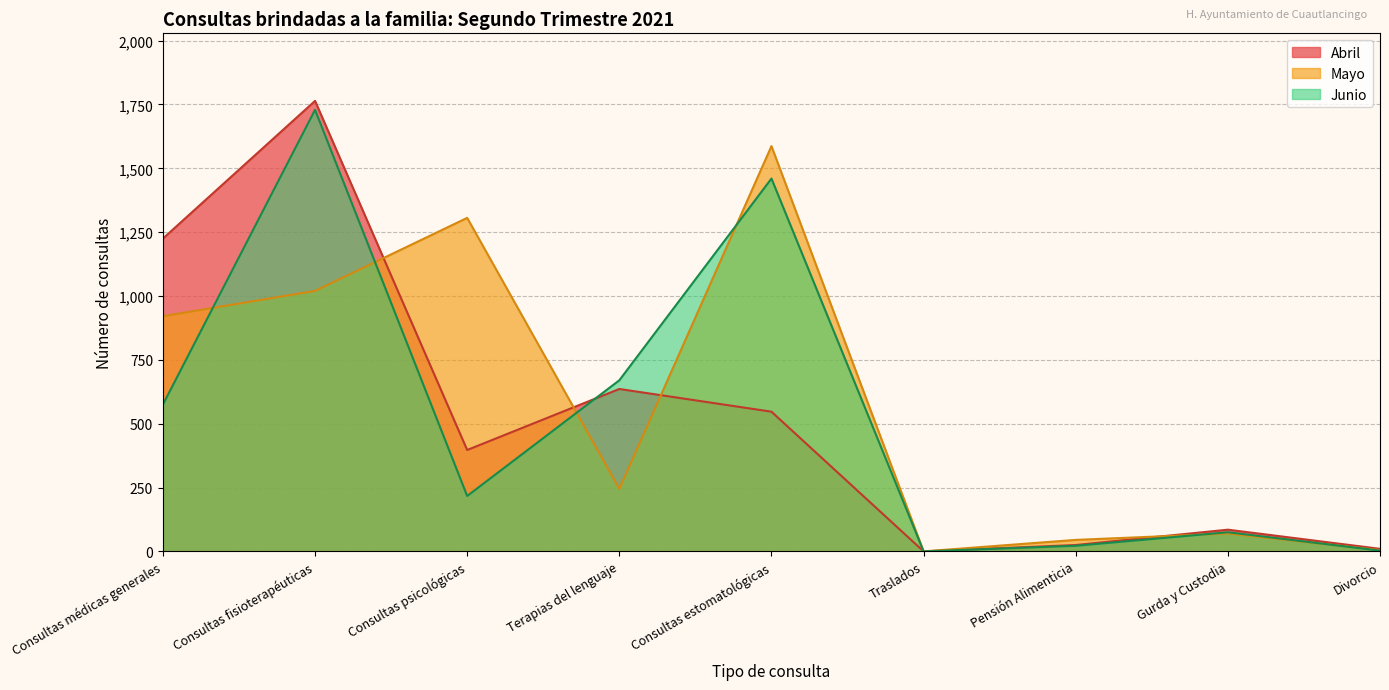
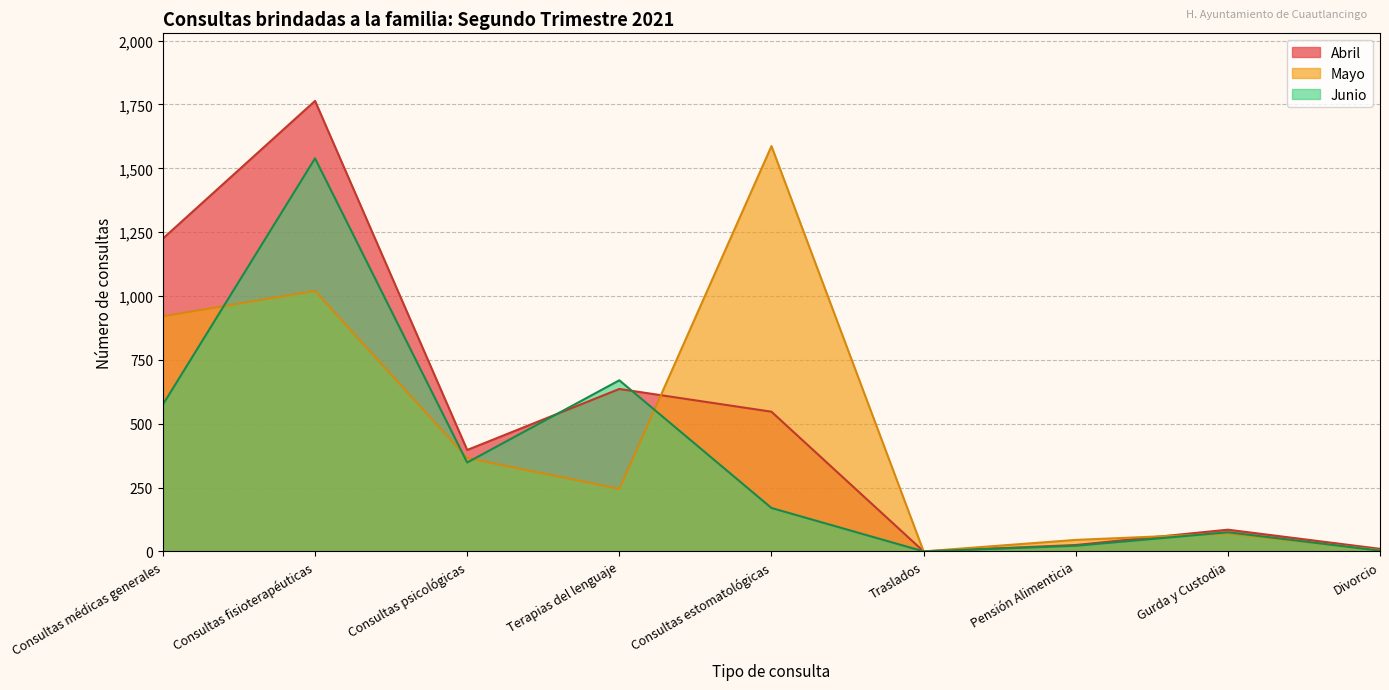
  {
    "Abril": {
      "Consultas médicas generales": "1,230",
      "Consultas fisioterapéuticas": "1,760",
      "Consultas psicológicas": "400",
      "Terapias del lenguaje": "640",
      "Consultas estomatológicas": "550"
    },
    "Mayo": {
      "Consultas médicas generales": "920",
      "Consultas fisioterapéuticas": "1,020",
-     "Consultas psicológicas": "1,310",
+     "Consultas psicológicas": "370",
      "Terapias del lenguaje": "250",
      "Consultas estomatológicas": "1,590",
      "Pensión Alimenticia": "50"
    },
    "Junio": {
      "Consultas médicas generales": "580",
-     "Consultas fisioterapéuticas": "1,730",
-     "Consultas psicológicas": "220",
+     "Consultas fisioterapéuticas": "1,540",
+     "Consultas psicológicas": "350",
      "Terapias del lenguaje": "670",
-     "Consultas estomatológicas": "1,460"
+     "Consultas estomatológicas": "170"
    }
  }
